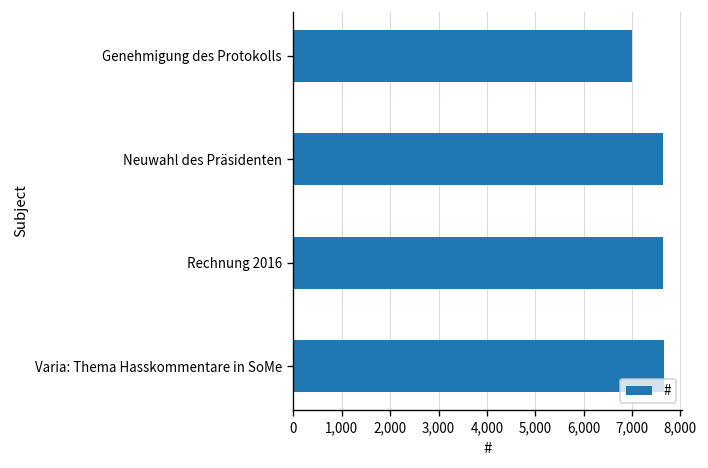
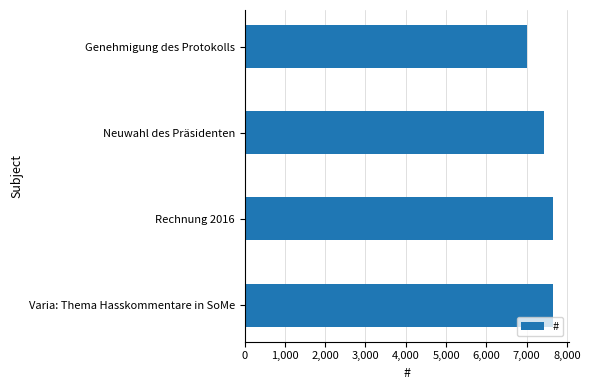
  {
    "Genehmigung des Protokolls": "7,000",
-   "Neuwahl des Präsidenten": "7,600",
+   "Neuwahl des Präsidenten": "7,400",
    "Rechnung 2016": "7,600",
    "Varia: Thema Hasskommentare in SoMe": "7,700"
  }
